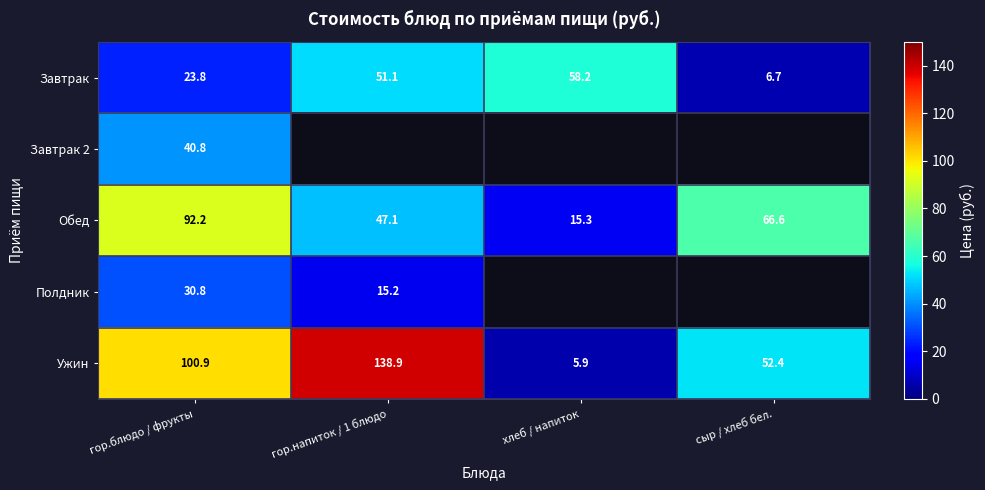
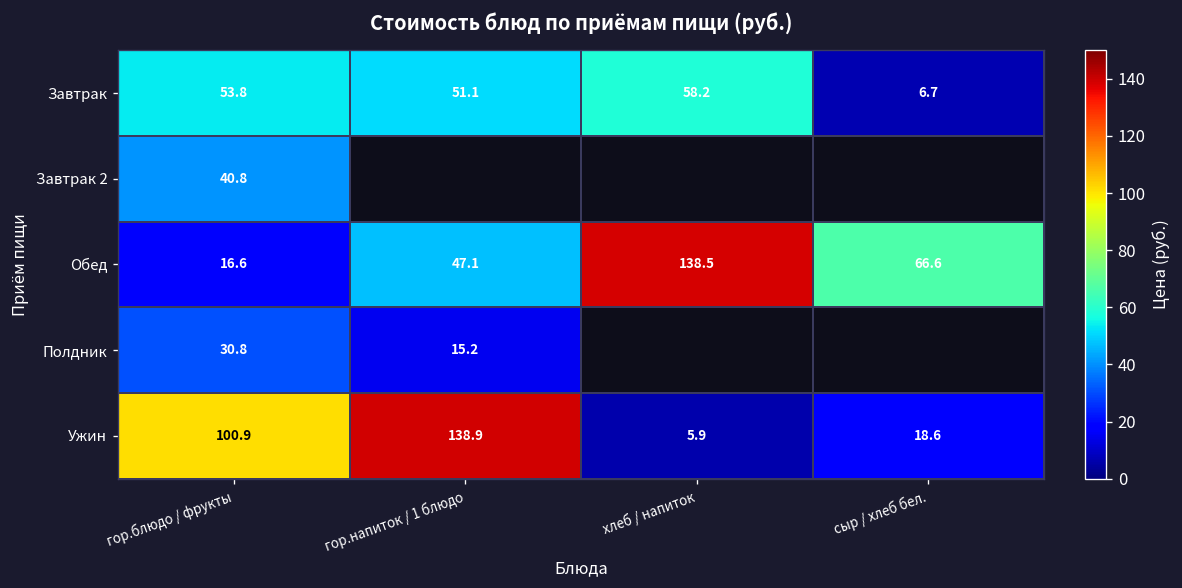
  {
    "Завтрак": {
-     "гор.блюдо / фрукты": 23.8,
+     "гор.блюдо / фрукты": 53.8,
      "гор.напиток / 1 блюдо": 51.1,
      "хлеб / напиток": 58.2,
      "сыр / хлеб бел.": 6.7
    },
    "Завтрак 2": {
      "гор.блюдо / фрукты": 40.8
    },
    "Обед": {
-     "гор.блюдо / фрукты": 92.2,
+     "гор.блюдо / фрукты": 16.6,
      "гор.напиток / 1 блюдо": 47.1,
-     "хлеб / напиток": 15.3,
+     "хлеб / напиток": 138.5,
      "сыр / хлеб бел.": 66.6
    },
    "Полдник": {
      "гор.блюдо / фрукты": 30.8,
      "гор.напиток / 1 блюдо": 15.2
    },
    "Ужин": {
      "гор.блюдо / фрукты": 100.9,
      "гор.напиток / 1 блюдо": 138.9,
      "хлеб / напиток": 5.9,
-     "сыр / хлеб бел.": 52.4
+     "сыр / хлеб бел.": 18.6
    }
  }
